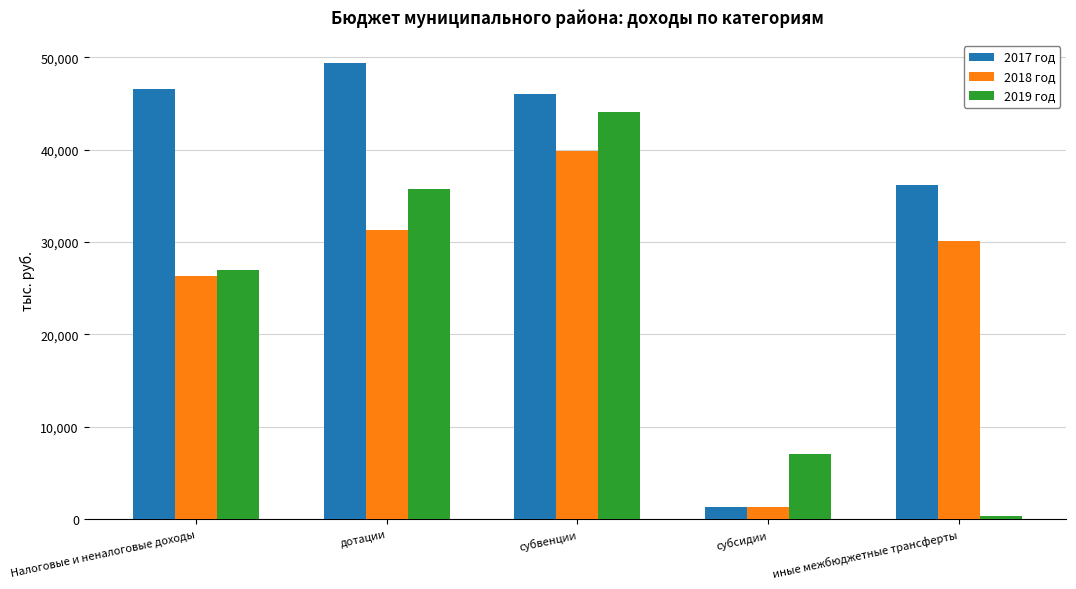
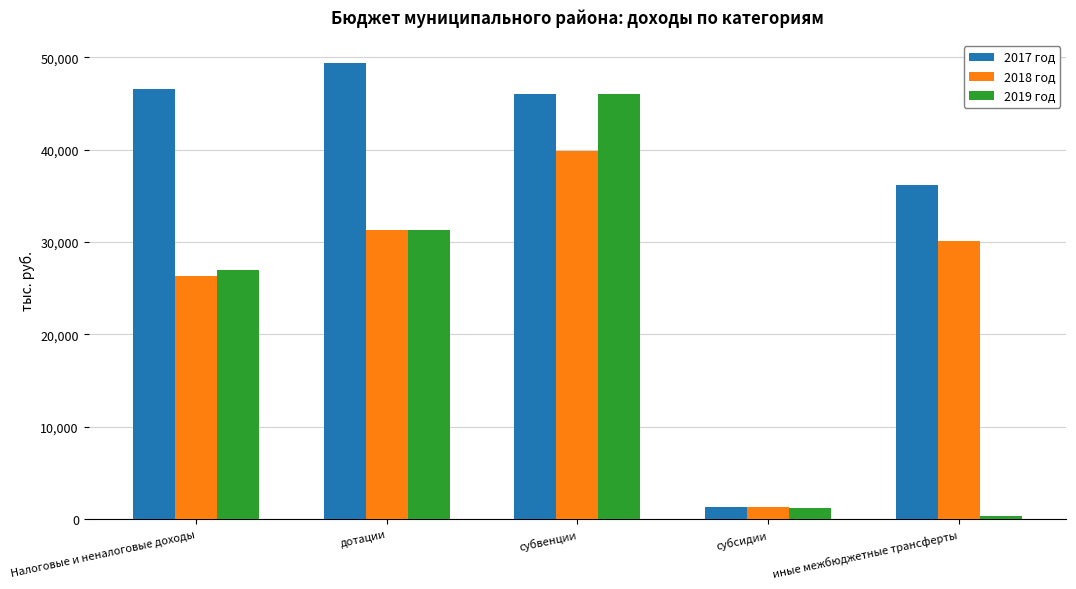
  {
    "2017 год": {
      "Налоговые и неналоговые доходы": "47,000",
      "дотации": "49,000",
      "субвенции": "46,000",
      "субсидии": "1,000",
      "иные межбюджетные трансферты": "36,000"
    },
    "2018 год": {
      "Налоговые и неналоговые доходы": "26,000",
      "дотации": "31,000",
      "субвенции": "40,000",
      "субсидии": "1,000",
      "иные межбюджетные трансферты": "30,000"
    },
    "2019 год": {
      "Налоговые и неналоговые доходы": "27,000",
-     "дотации": "36,000",
-     "субвенции": "44,000",
-     "субсидии": "7,000",
+     "дотации": "31,000",
+     "субвенции": "46,000",
+     "субсидии": "1,000",
      "иные межбюджетные трансферты": "0"
    }
  }
